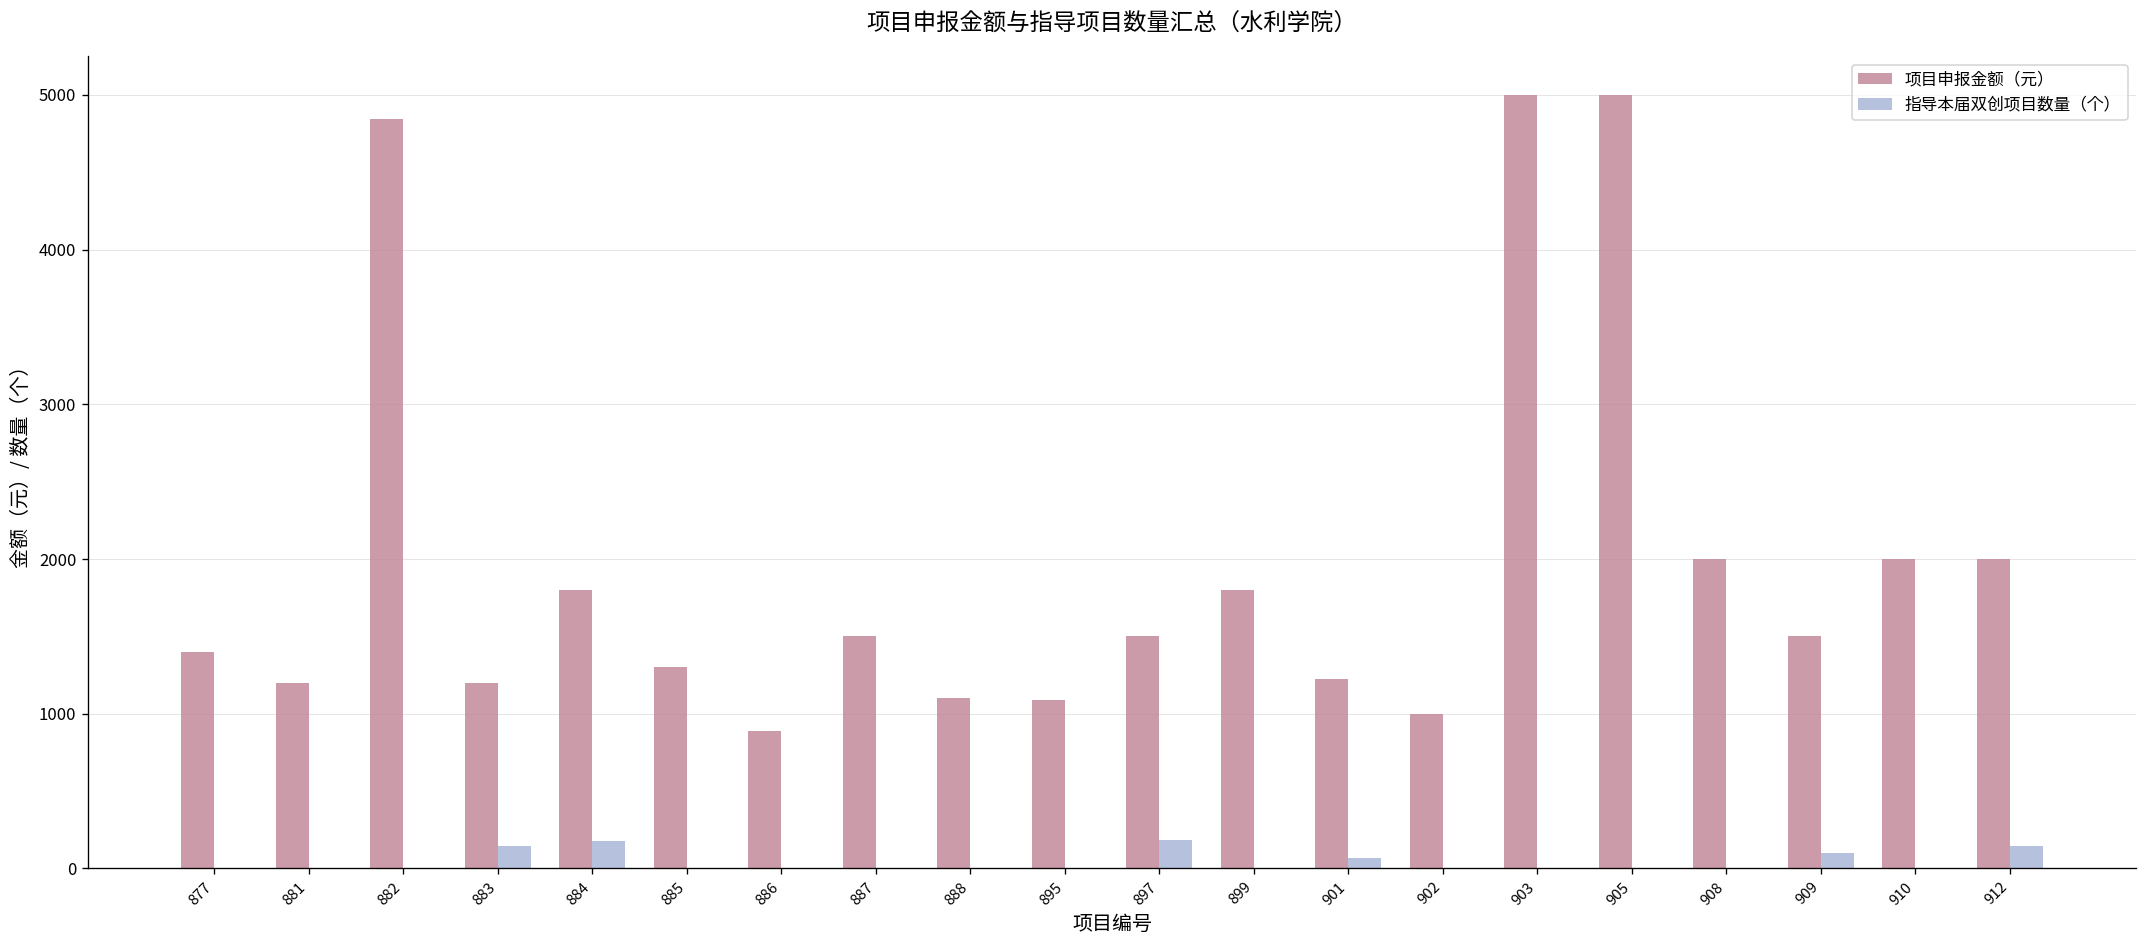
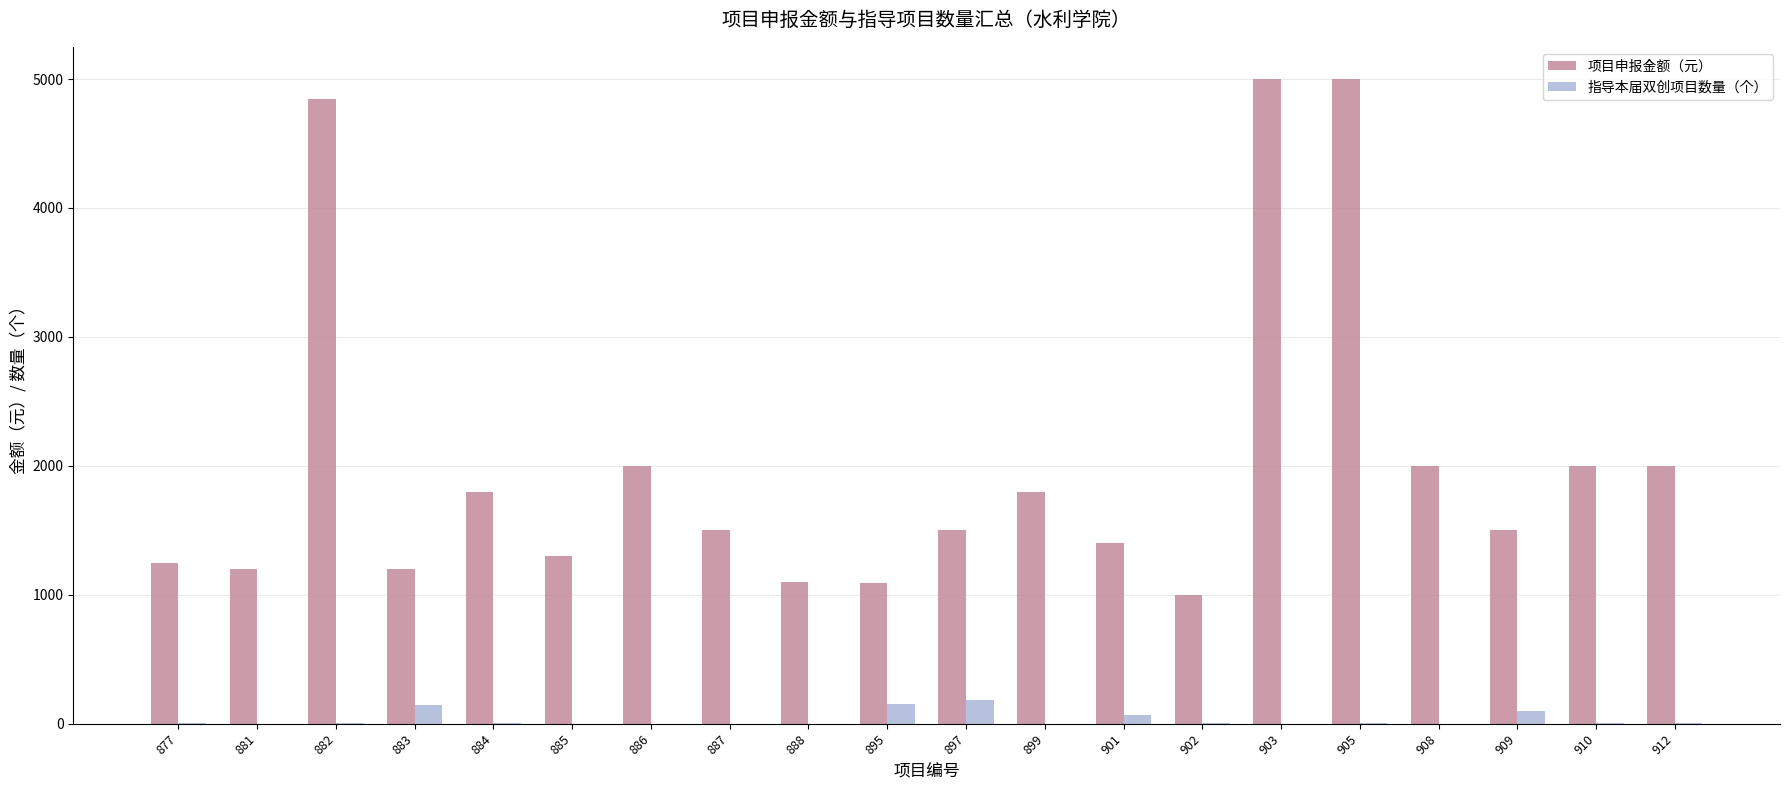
  {
    "项目申报金额（元）": {
-     "877": 1400,
+     "877": 1240,
      "881": 1200,
      "882": 4850,
      "883": 1200,
      "884": 1800,
      "885": 1300,
-     "886": 890,
+     "886": 2000,
      "887": 1500,
      "888": 1100,
      "895": 1090,
      "897": 1500,
      "899": 1800,
-     "901": 1220,
+     "901": 1400,
      "902": 1000,
      "903": 5000,
      "905": 5000,
      "908": 2000,
      "909": 1500,
      "910": 2000,
      "912": 2000
    },
    "指导本届双创项目数量（个）": {
      "883": 150,
-     "884": 180,
-     "895": 0,
+     "884": 0,
+     "895": 160,
      "897": 190,
      "901": 70,
      "909": 100,
-     "912": 150
+     "912": 0
    }
  }
